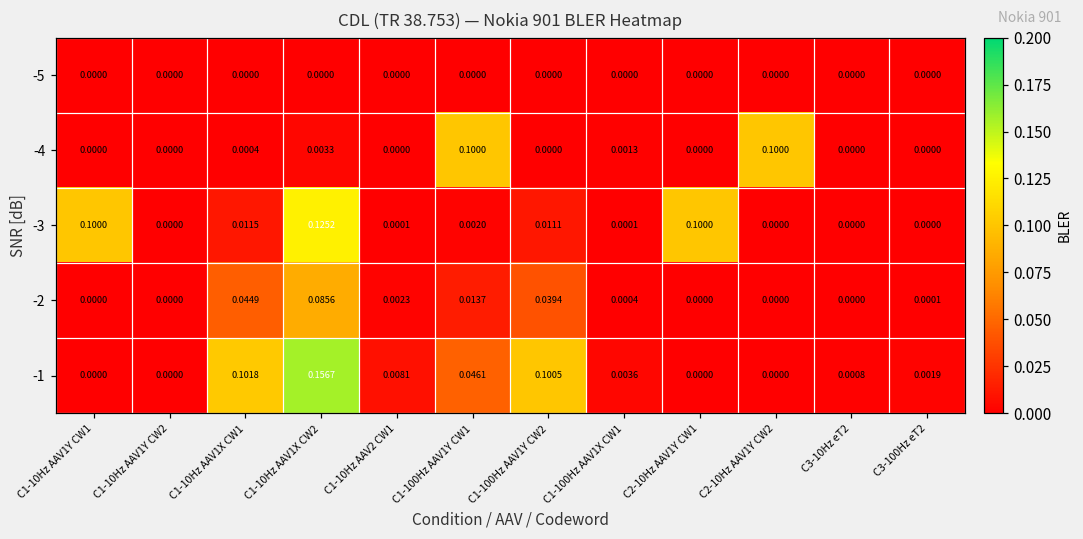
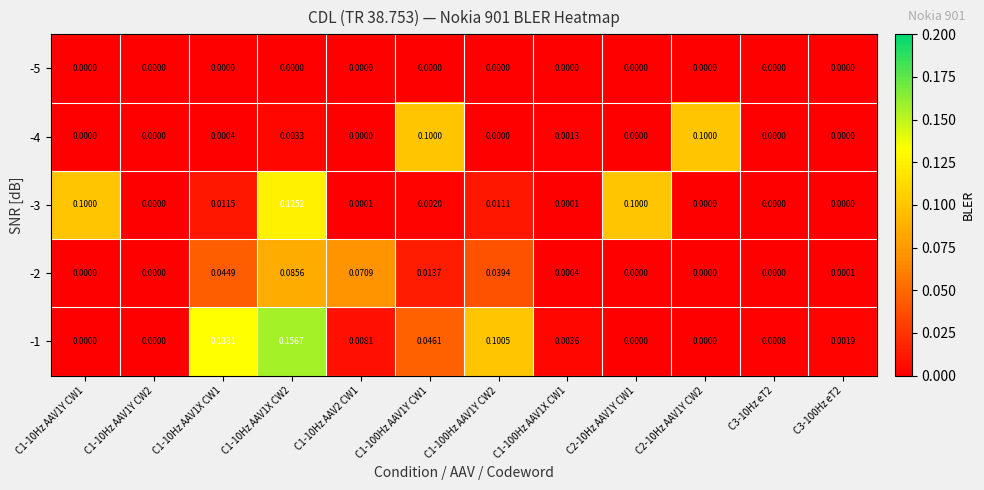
  {
    "-5": {
      "C1-10Hz AAV1Y CW1": 0.0000,
      "C1-10Hz AAV1Y CW2": 0.0000,
      "C1-10Hz AAV1X CW1": 0.0000,
      "C1-10Hz AAV1X CW2": 0.0000,
      "C1-10Hz AAV2 CW1": 0.0000,
      "C1-100Hz AAV1Y CW1": 0.0000,
      "C1-100Hz AAV1Y CW2": 0.0000,
      "C1-100Hz AAV1X CW1": 0.0000,
      "C2-10Hz AAV1Y CW1": 0.0000,
      "C2-10Hz AAV1Y CW2": 0.0000,
      "C3-10Hz eT2": 0.0000,
      "C3-100Hz eT2": 0.0000
    },
    "-4": {
      "C1-10Hz AAV1Y CW1": 0.0000,
      "C1-10Hz AAV1Y CW2": 0.0000,
      "C1-10Hz AAV1X CW1": 0.0004,
      "C1-10Hz AAV1X CW2": 0.0033,
      "C1-10Hz AAV2 CW1": 0.0000,
      "C1-100Hz AAV1Y CW1": 0.1000,
      "C1-100Hz AAV1Y CW2": 0.0000,
      "C1-100Hz AAV1X CW1": 0.0013,
      "C2-10Hz AAV1Y CW1": 0.0000,
      "C2-10Hz AAV1Y CW2": 0.1000,
      "C3-10Hz eT2": 0.0000,
      "C3-100Hz eT2": 0.0000
    },
    "-3": {
      "C1-10Hz AAV1Y CW1": 0.1000,
      "C1-10Hz AAV1Y CW2": 0.0000,
      "C1-10Hz AAV1X CW1": 0.0115,
      "C1-10Hz AAV1X CW2": 0.1252,
      "C1-10Hz AAV2 CW1": 0.0001,
      "C1-100Hz AAV1Y CW1": 0.0020,
      "C1-100Hz AAV1Y CW2": 0.0111,
      "C1-100Hz AAV1X CW1": 0.0001,
      "C2-10Hz AAV1Y CW1": 0.1000,
      "C2-10Hz AAV1Y CW2": 0.0000,
      "C3-10Hz eT2": 0.0000,
      "C3-100Hz eT2": 0.0000
    },
    "-2": {
      "C1-10Hz AAV1Y CW1": 0.0000,
      "C1-10Hz AAV1Y CW2": 0.0000,
      "C1-10Hz AAV1X CW1": 0.0449,
      "C1-10Hz AAV1X CW2": 0.0856,
-     "C1-10Hz AAV2 CW1": 0.0023,
+     "C1-10Hz AAV2 CW1": 0.0709,
      "C1-100Hz AAV1Y CW1": 0.0137,
      "C1-100Hz AAV1Y CW2": 0.0394,
      "C1-100Hz AAV1X CW1": 0.0004,
      "C2-10Hz AAV1Y CW1": 0.0000,
      "C2-10Hz AAV1Y CW2": 0.0000,
      "C3-10Hz eT2": 0.0000,
      "C3-100Hz eT2": 0.0001
    },
    "-1": {
      "C1-10Hz AAV1Y CW1": 0.0000,
      "C1-10Hz AAV1Y CW2": 0.0000,
-     "C1-10Hz AAV1X CW1": 0.1018,
+     "C1-10Hz AAV1X CW1": 0.1331,
      "C1-10Hz AAV1X CW2": 0.1567,
      "C1-10Hz AAV2 CW1": 0.0081,
      "C1-100Hz AAV1Y CW1": 0.0461,
      "C1-100Hz AAV1Y CW2": 0.1005,
      "C1-100Hz AAV1X CW1": 0.0036,
      "C2-10Hz AAV1Y CW1": 0.0000,
      "C2-10Hz AAV1Y CW2": 0.0000,
      "C3-10Hz eT2": 0.0008,
      "C3-100Hz eT2": 0.0019
    }
  }
